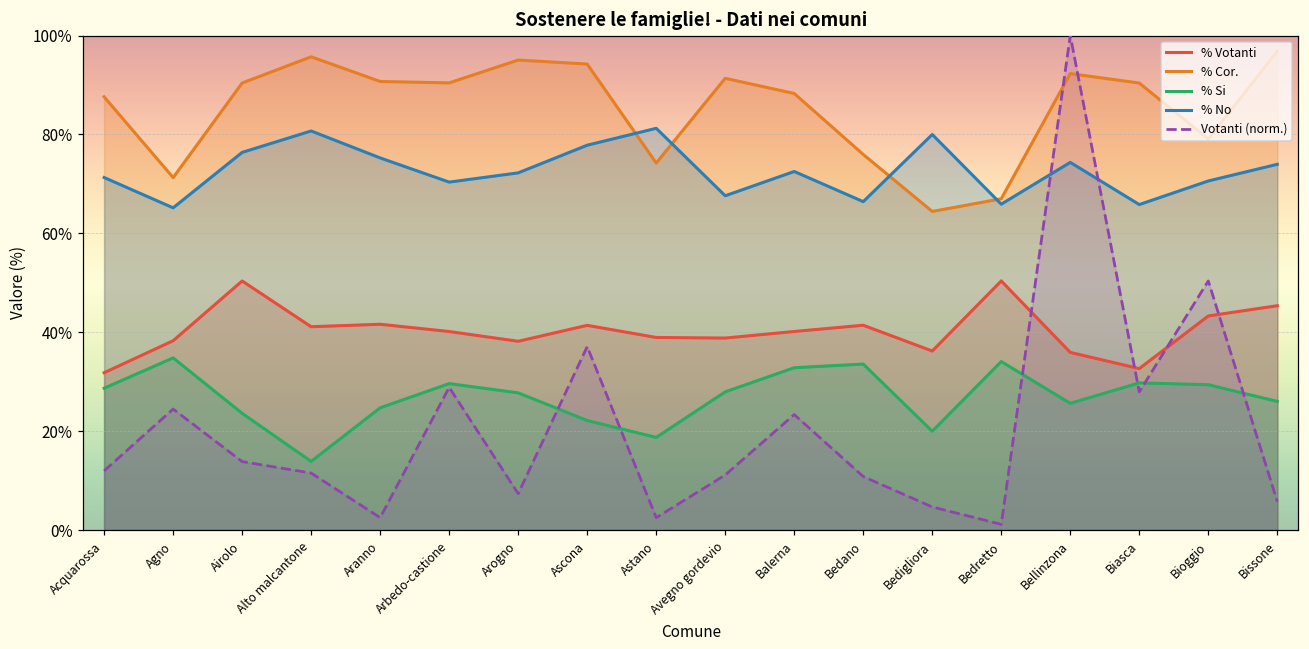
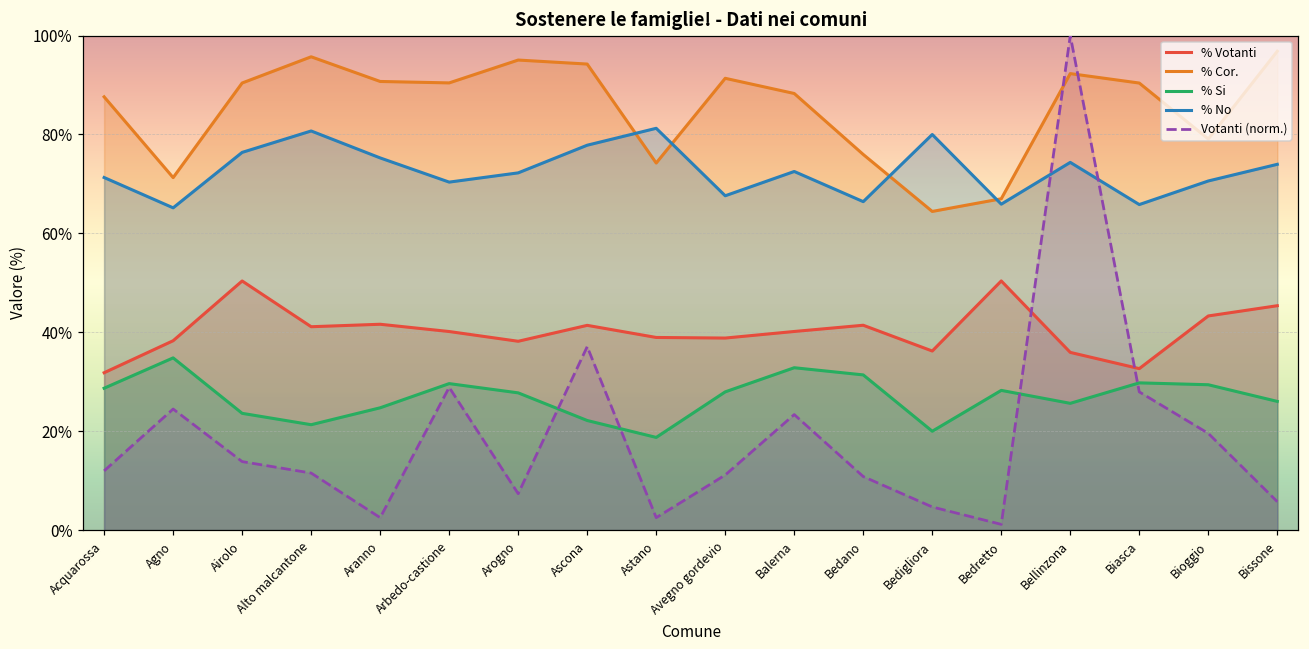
  {
    "% Si": {
      "Acquarossa": "29%",
      "Agno": "35%",
      "Airolo": "24%",
-     "Alto malcantone": "14%",
+     "Alto malcantone": "21%",
      "Aranno": "25%",
      "Arbedo-castione": "30%",
      "Arogno": "28%",
      "Ascona": "22%",
      "Astano": "19%",
      "Avegno gordevio": "28%",
      "Balerna": "33%",
-     "Bedano": "34%",
+     "Bedano": "31%",
      "Bedigliora": "20%",
-     "Bedretto": "34%",
+     "Bedretto": "28%",
      "Bellinzona": "26%",
      "Biasca": "30%",
      "Bioggio": "29%",
      "Bissone": "26%"
    },
    "% No": {
      "Acquarossa": "71%",
      "Agno": "65%",
      "Airolo": "76%",
      "Alto malcantone": "81%",
      "Aranno": "75%",
      "Arbedo-castione": "70%",
      "Arogno": "72%",
      "Ascona": "78%",
      "Astano": "81%",
      "Avegno gordevio": "68%",
      "Balerna": "73%",
      "Bedano": "66%",
      "Bedigliora": "80%",
      "Bedretto": "66%",
      "Bellinzona": "74%",
      "Biasca": "66%",
      "Bioggio": "71%",
      "Bissone": "74%"
    },
    "Votanti (norm.)": {
      "Acquarossa": "12%",
      "Agno": "24%",
      "Airolo": "14%",
      "Alto malcantone": "12%",
      "Aranno": "3%",
      "Arbedo-castione": "29%",
      "Arogno": "7%",
      "Ascona": "37%",
      "Astano": "3%",
      "Avegno gordevio": "11%",
      "Balerna": "23%",
      "Bedano": "11%",
      "Bedigliora": "5%",
      "Bedretto": "1%",
      "Bellinzona": "100%",
      "Biasca": "28%",
-     "Bioggio": "50%",
+     "Bioggio": "20%",
      "Bissone": "6%"
    }
  }
